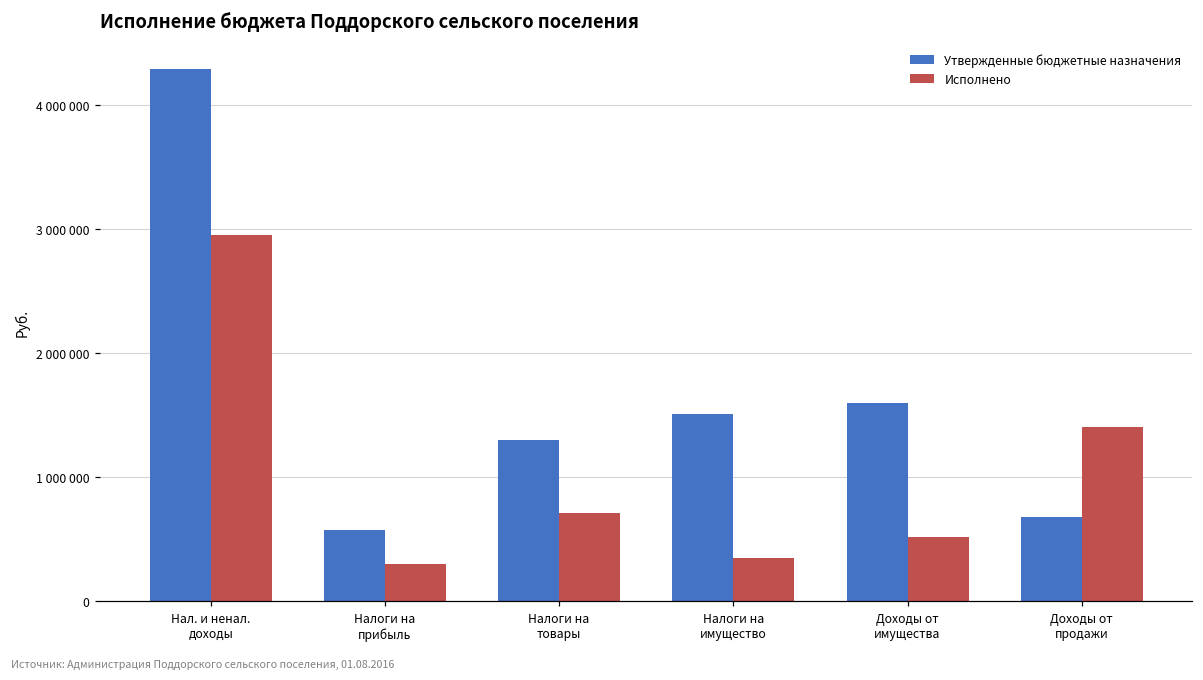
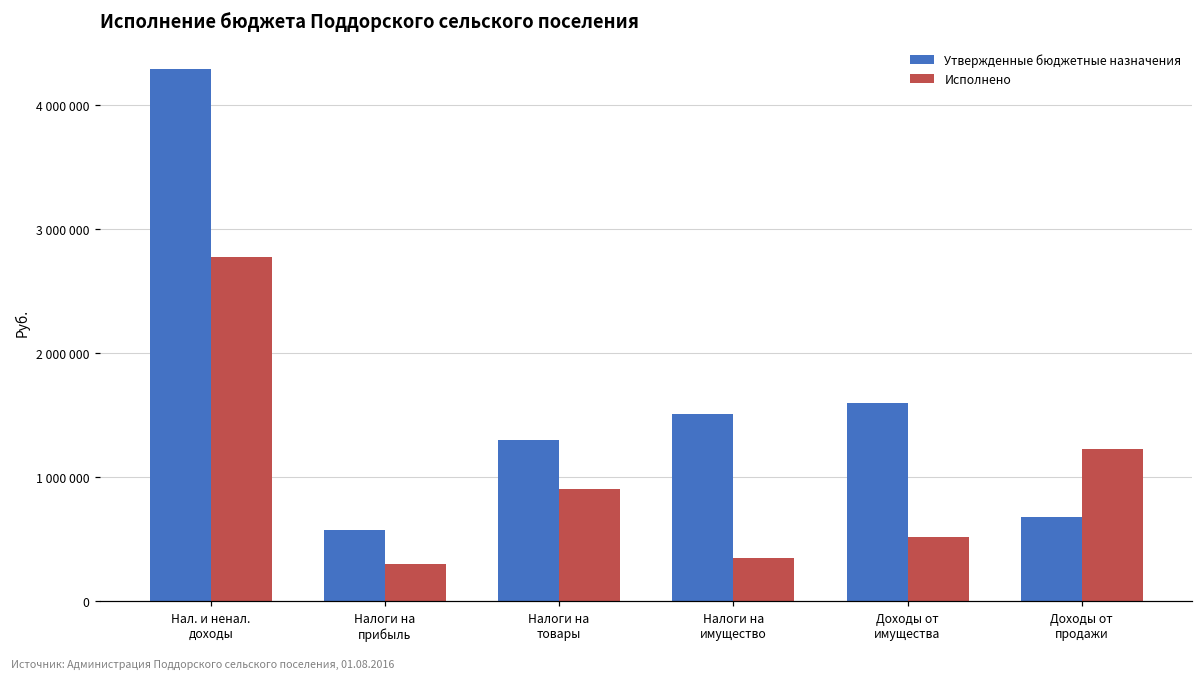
  {
    "Утвержденные бюджетные назначения": {
      "Нал. и ненал. доходы": 4290000,
      "Налоги на прибыль": 570000,
      "Налоги на товары": 1300000,
      "Налоги на имущество": 1510000,
      "Доходы от имущества": 1600000,
      "Доходы от продажи": 680000
    },
    "Исполнено": {
-     "Нал. и ненал. доходы": 2950000,
+     "Нал. и ненал. доходы": 2770000,
      "Налоги на прибыль": 300000,
-     "Налоги на товары": 710000,
+     "Налоги на товары": 900000,
      "Налоги на имущество": 340000,
      "Доходы от имущества": 510000,
-     "Доходы от продажи": 1410000
+     "Доходы от продажи": 1220000
    }
  }
